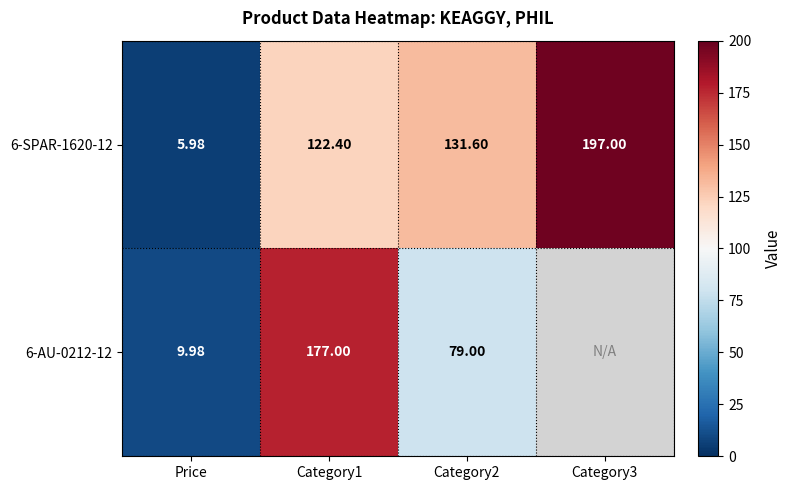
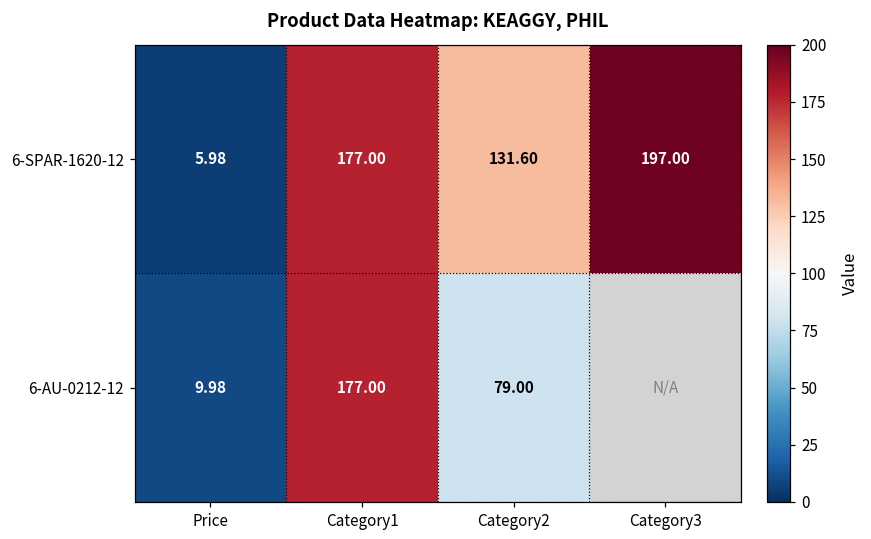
  {
    "6-SPAR-1620-12": {
      "Price": 5.98,
-     "Category1": 122.40,
+     "Category1": 177.00,
      "Category2": 131.60,
      "Category3": 197.00
    },
    "6-AU-0212-12": {
      "Price": 9.98,
      "Category1": 177.00,
      "Category2": 79.00
    }
  }
